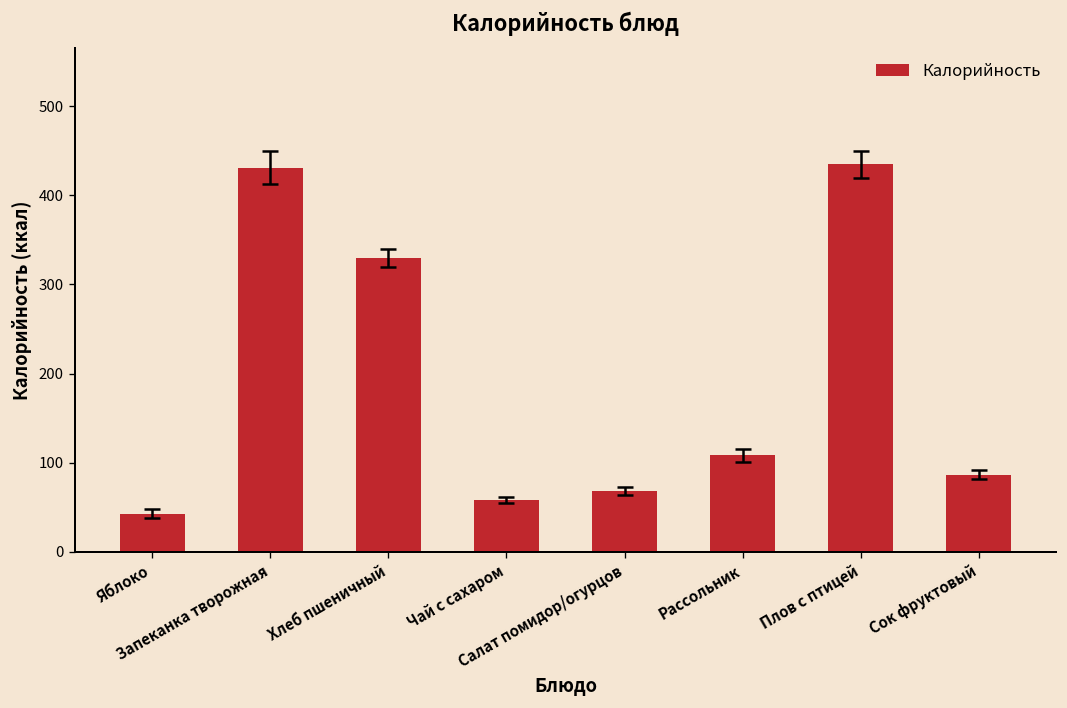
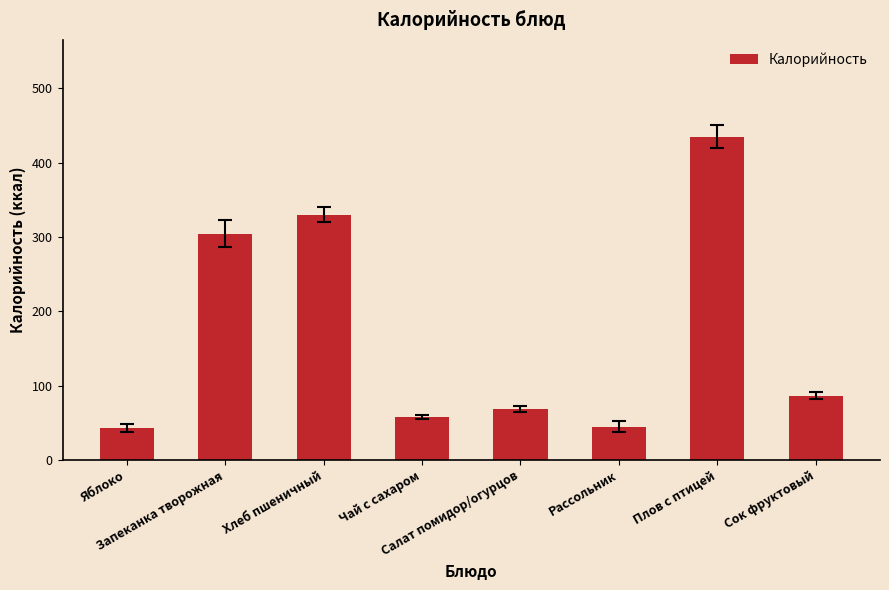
  {
    "Калорийность": {
      "Яблоко": 40,
-     "Запеканка творожная": 430,
+     "Запеканка творожная": 300,
      "Хлеб пшеничный": 330,
      "Чай с сахаром": 60,
      "Салат помидор/огурцов": 70,
-     "Рассольник": 110,
+     "Рассольник": 40,
      "Плов с птицей": 430,
      "Сок фруктовый": 90
    }
  }
